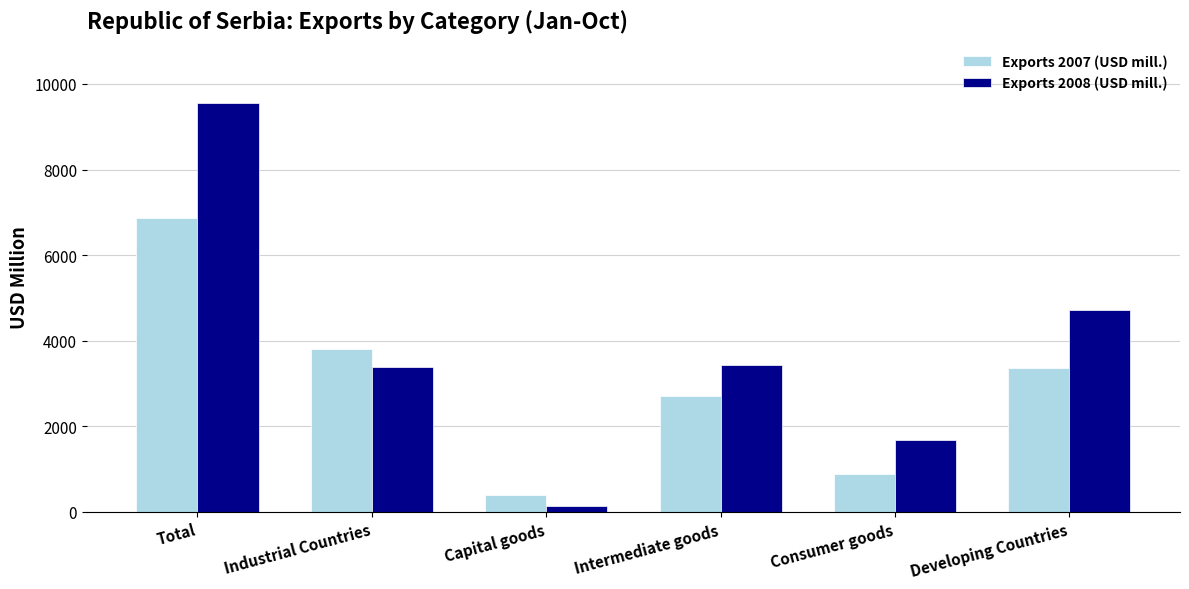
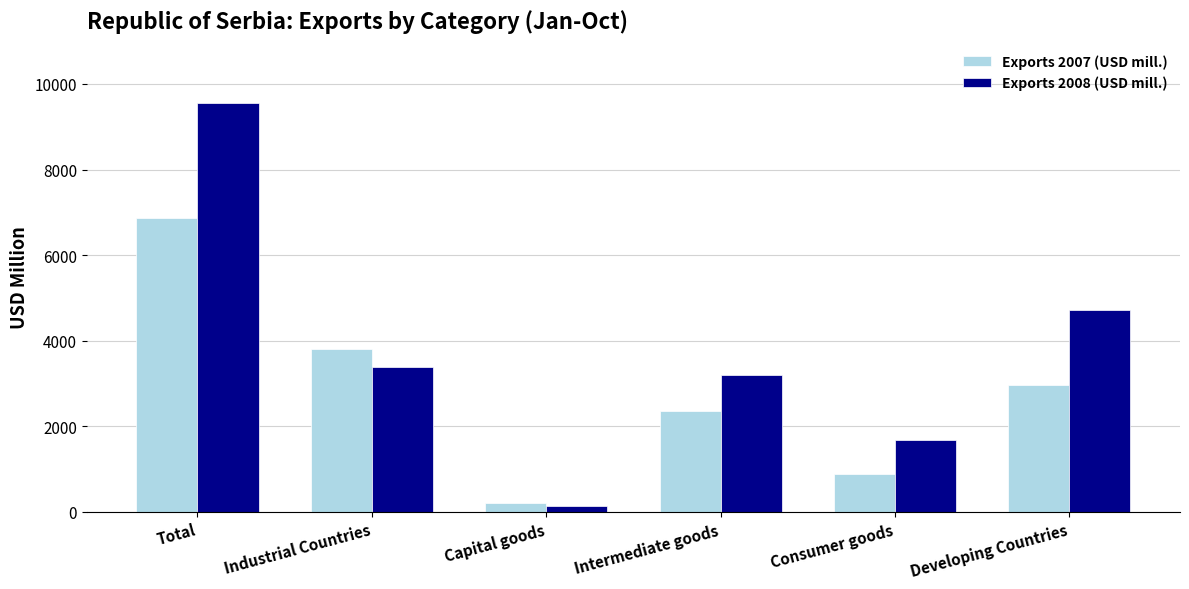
  {
    "Exports 2007 (USD mill.)": {
      "Total": 6900,
      "Industrial Countries": 3800,
-     "Capital goods": 400,
-     "Intermediate goods": 2700,
+     "Capital goods": 200,
+     "Intermediate goods": 2400,
      "Consumer goods": 900,
-     "Developing Countries": 3400
+     "Developing Countries": 3000
    },
    "Exports 2008 (USD mill.)": {
      "Total": 9600,
      "Industrial Countries": 3400,
      "Capital goods": 100,
-     "Intermediate goods": 3400,
+     "Intermediate goods": 3200,
      "Consumer goods": 1700,
      "Developing Countries": 4700
    }
  }
